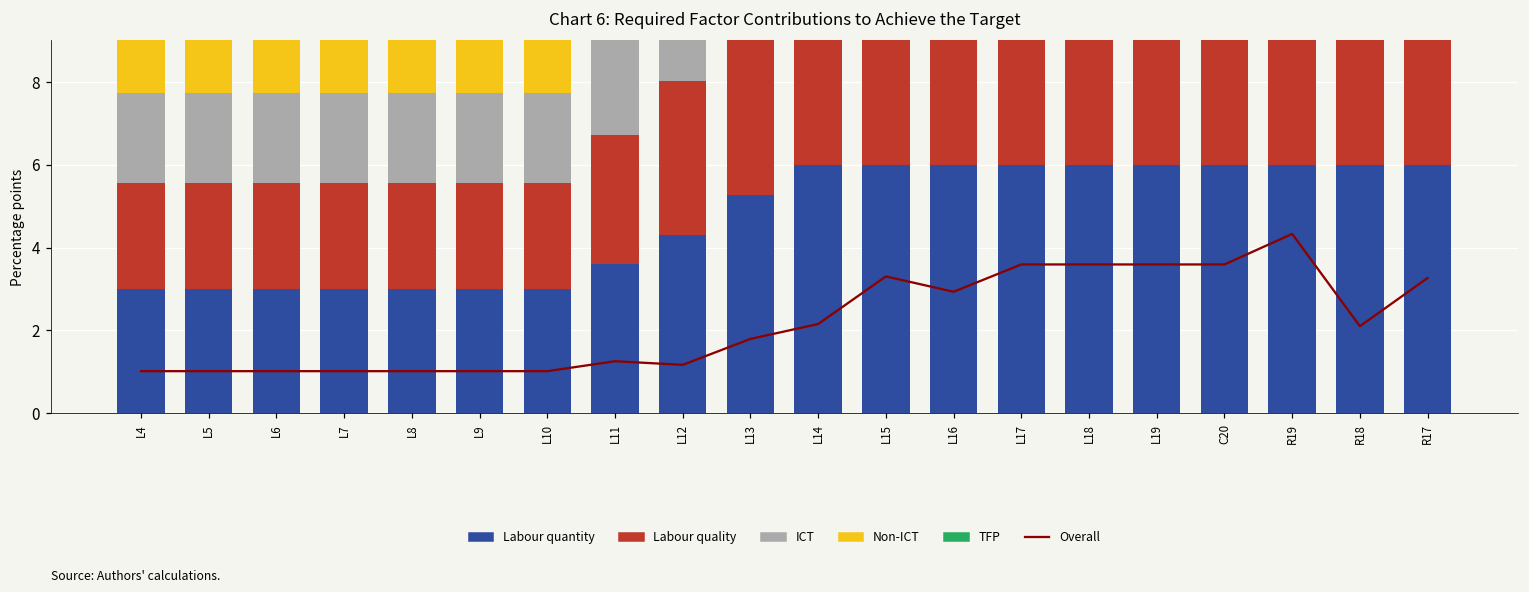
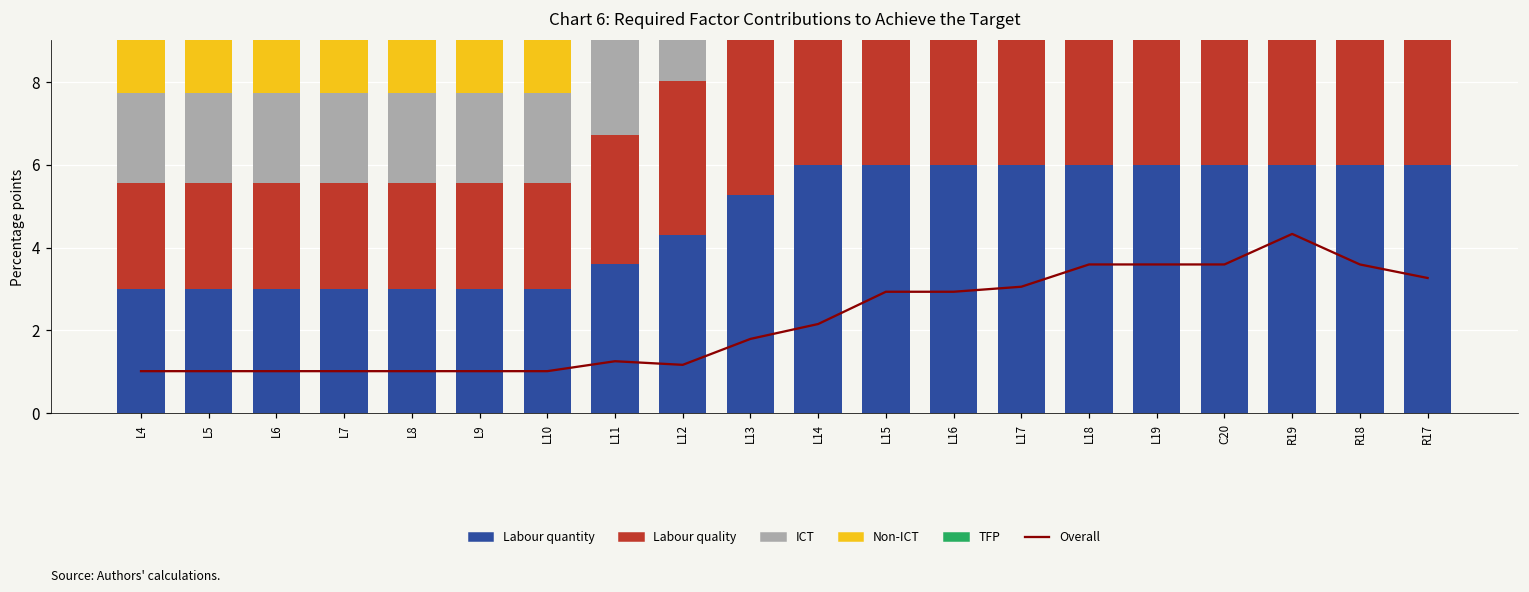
  {
    "Overall": {
      "L4": 1.0,
      "L5": 1.0,
      "L6": 1.0,
      "L7": 1.0,
      "L8": 1.0,
      "L9": 1.0,
      "L10": 1.0,
      "L11": 1.3,
      "L12": 1.2,
      "L13": 1.8,
      "L14": 2.2,
-     "L15": 3.3,
+     "L15": 2.9,
      "L16": 2.9,
-     "L17": 3.6,
+     "L17": 3.1,
      "L18": 3.6,
      "L19": 3.6,
      "C20": 3.6,
      "R19": 4.3,
-     "R18": 2.1,
+     "R18": 3.6,
      "R17": 3.3
    },
    "Labour quantity": {
      "L4": 3.0,
      "L5": 3.0,
      "L6": 3.0,
      "L7": 3.0,
      "L8": 3.0,
      "L9": 3.0,
      "L10": 3.0,
      "L11": 3.6,
      "L12": 4.3,
      "L13": 5.3,
      "L14": 6.0,
      "L15": 6.0,
      "L16": 6.0,
      "L17": 6.0,
      "L18": 6.0,
      "L19": 6.0,
      "C20": 6.0,
      "R19": 6.0,
      "R18": 6.0,
      "R17": 6.0
    },
    "Labour quality": {
      "L4": 2.6,
      "L5": 2.6,
      "L6": 2.6,
      "L7": 2.6,
      "L8": 2.6,
      "L9": 2.6,
      "L10": 2.6,
      "L11": 3.1,
      "L12": 3.7
    },
    "ICT": {
      "L4": 2.2,
      "L5": 2.2,
      "L6": 2.2,
      "L7": 2.2,
      "L8": 2.2,
      "L9": 2.2,
      "L10": 2.2
    }
  }
